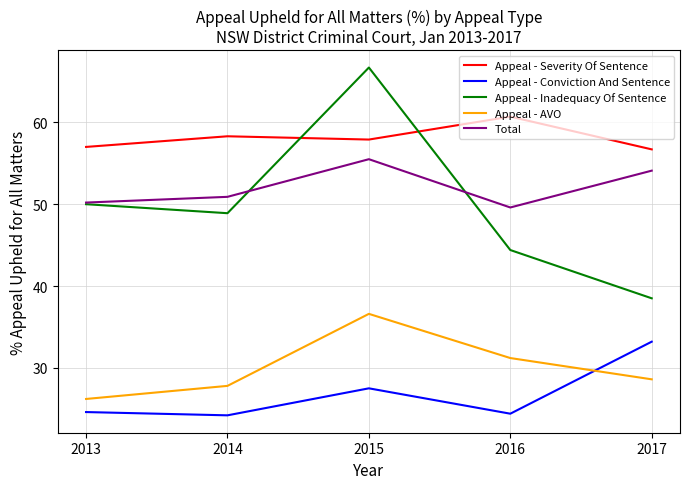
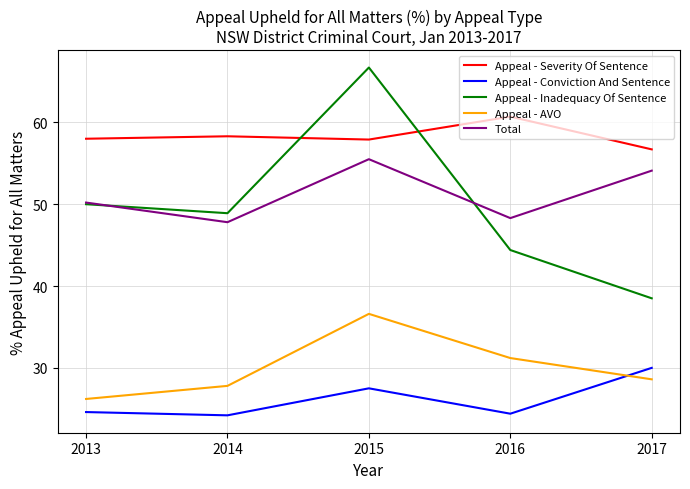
  {
    "Appeal - Severity Of Sentence": {
-     "2013": 57,
+     "2013": 58,
      "2014": 58,
      "2015": 58,
      "2017": 57
    },
    "Appeal - Conviction And Sentence": {
      "2013": 25,
      "2014": 24,
      "2015": 28,
      "2016": 24,
-     "2017": 33
+     "2017": 30
    },
    "Appeal - Inadequacy Of Sentence": {
      "2014": 49,
      "2015": 67,
      "2016": 44,
      "2017": 39
    },
    "Appeal - AVO": {
      "2013": 26,
      "2014": 28,
      "2015": 37,
      "2016": 31,
      "2017": 29
    },
    "Total": {
-     "2014": 51,
+     "2014": 48,
      "2015": 56,
-     "2016": 50,
+     "2016": 48,
      "2017": 54
    }
  }
